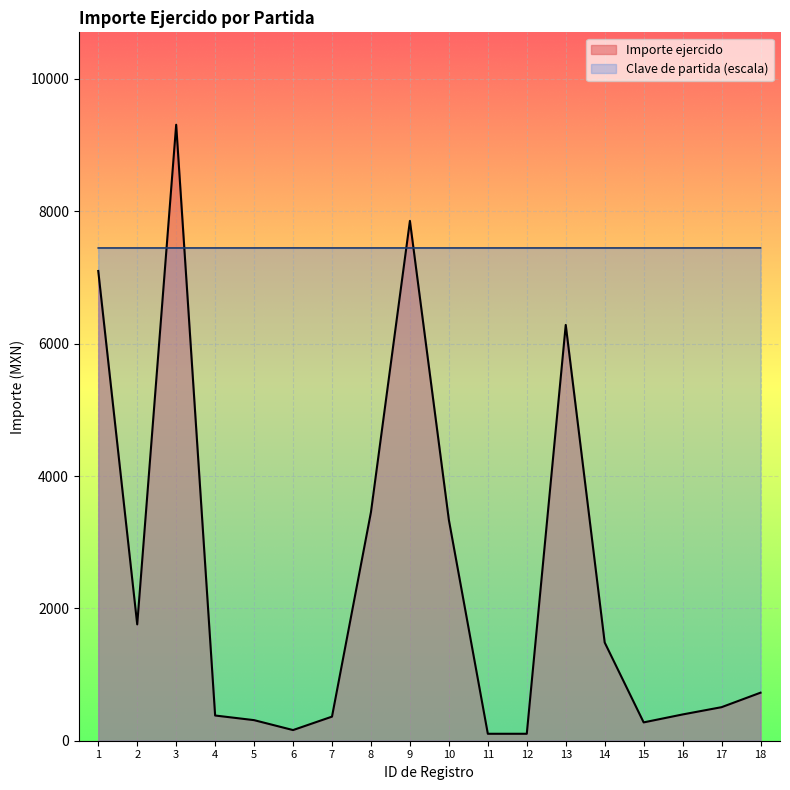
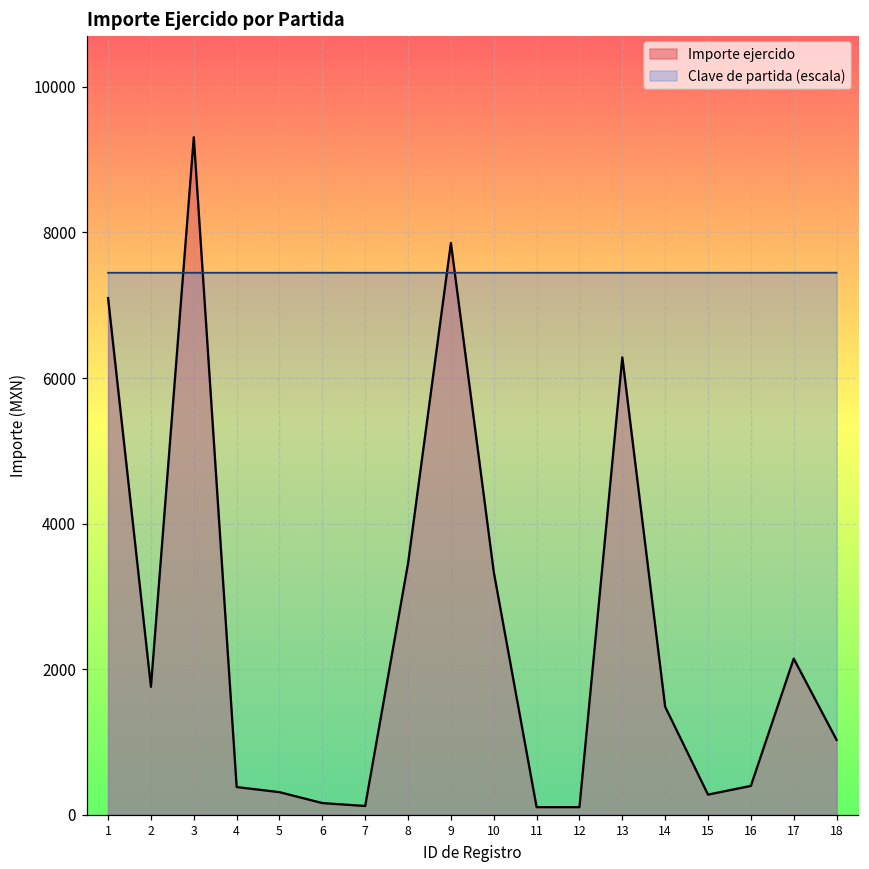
  {
    "Importe ejercido": {
      "1": 7100,
      "2": 1800,
      "3": 9300,
      "4": 400,
      "5": 300,
      "6": 200,
-     "7": 400,
+     "7": 100,
      "8": 3500,
      "9": 7900,
      "10": 3300,
      "11": 100,
      "12": 100,
      "13": 6300,
      "14": 1500,
      "15": 300,
      "16": 400,
-     "17": 500,
-     "18": 700
+     "17": 2100,
+     "18": 1000
    },
    "Clave de partida (escala)": {
      "1": 7400,
      "2": 7400,
      "3": 7400,
      "4": 7400,
      "5": 7400,
      "6": 7400,
      "7": 7400,
      "8": 7400,
      "9": 7400,
      "10": 7400,
      "11": 7400,
      "12": 7400,
      "13": 7400,
      "14": 7400,
      "15": 7400,
      "16": 7400,
      "17": 7400,
      "18": 7400
    }
  }
